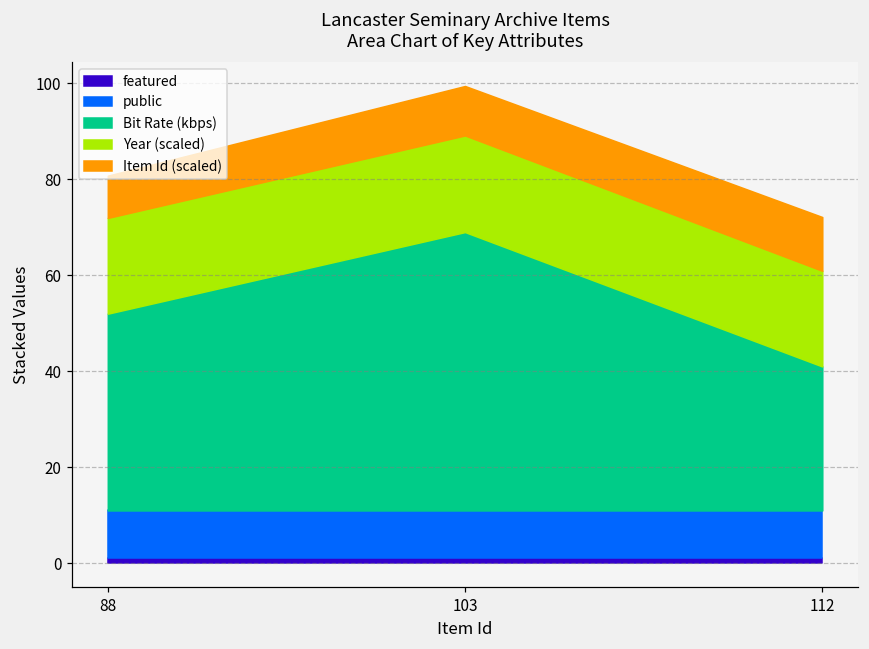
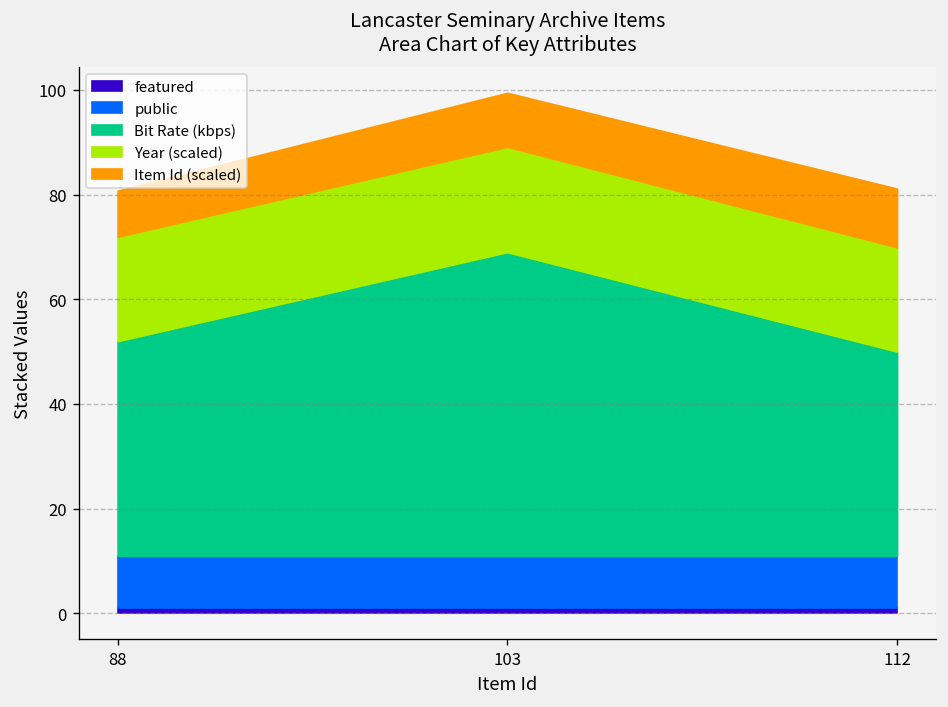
  {
    "Bit Rate (kbps)": {
-     "112": 30
+     "112": 39
    },
    "Item Id (scaled)": {
      "103": 10,
      "112": 11
    }
  }
